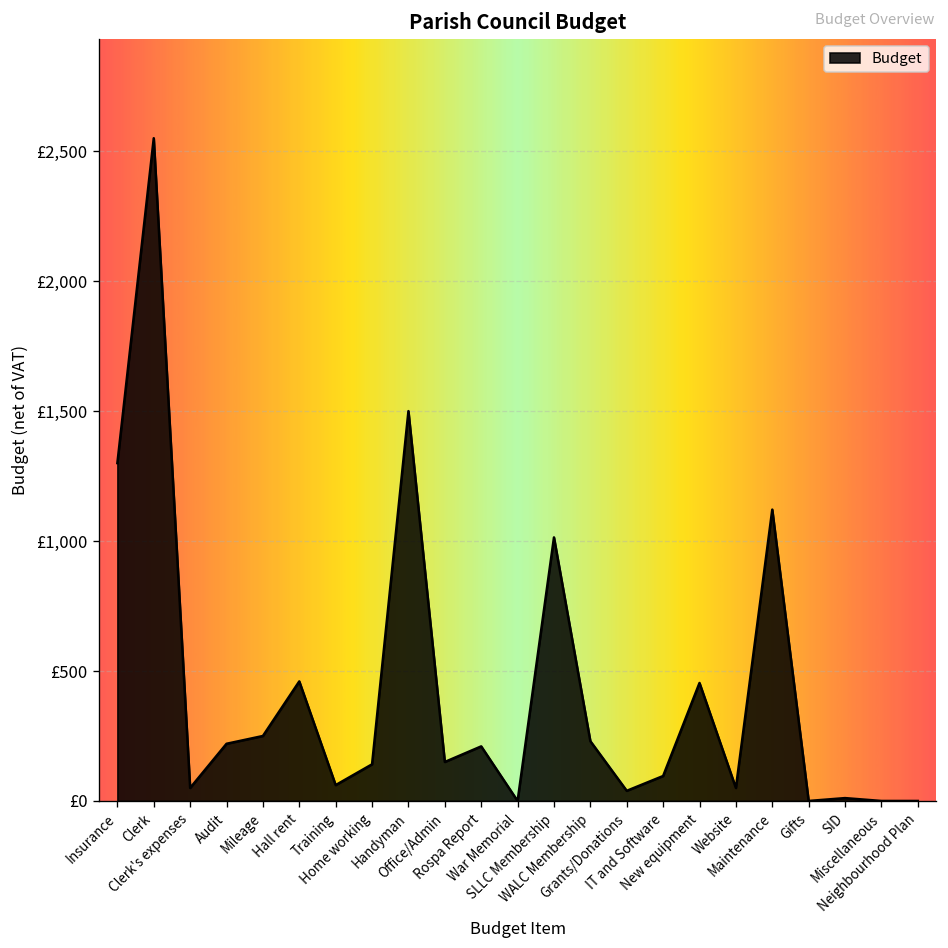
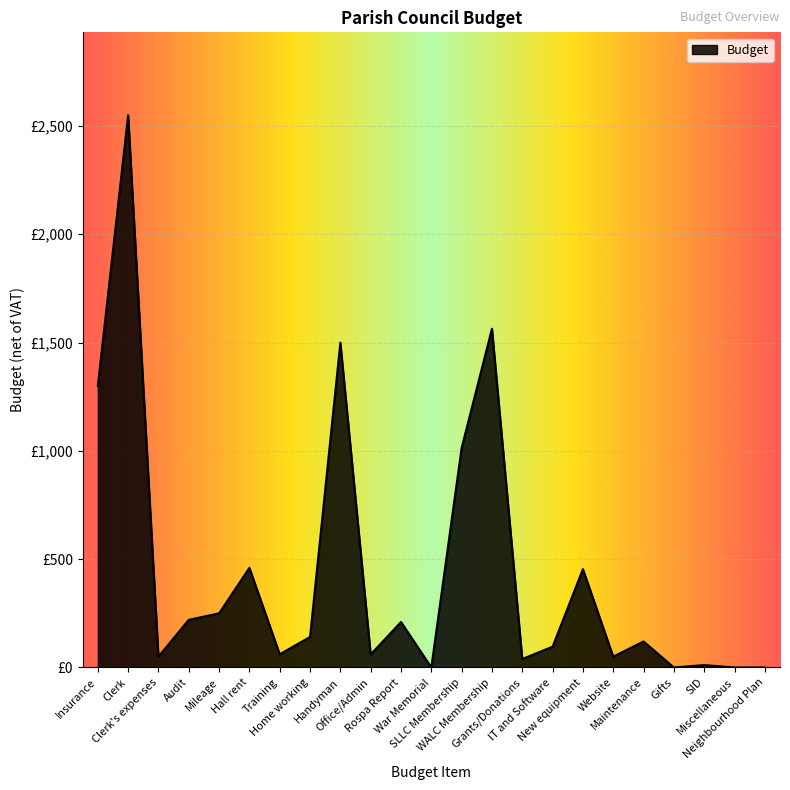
  {
    "Insurance": "£1,300",
    "Clerk": "£2,550",
    "Clerk's expenses": "£50",
    "Audit": "£220",
    "Mileage": "£250",
    "Hall rent": "£460",
    "Training": "£60",
    "Home working": "£140",
    "Handyman": "£1,500",
-   "Office/Admin": "£150",
+   "Office/Admin": "£60",
    "Rospa Report": "£210",
    "War Memorial": "£0",
    "SLLC Membership": "£1,010",
-   "WALC Membership": "£230",
+   "WALC Membership": "£1,560",
    "Grants/Donations": "£40",
    "IT and Software": "£100",
    "New equipment": "£450",
    "Website": "£50",
-   "Maintenance": "£1,120",
+   "Maintenance": "£120",
    "Gifts": "£0",
    "SID": "£10",
    "Miscellaneous": "£0",
    "Neighbourhood Plan": "£0"
  }
